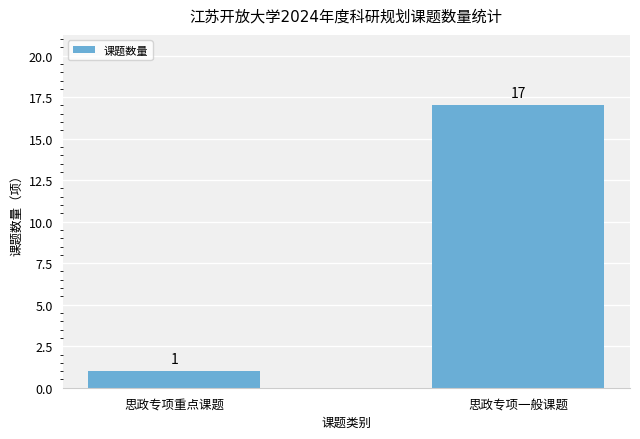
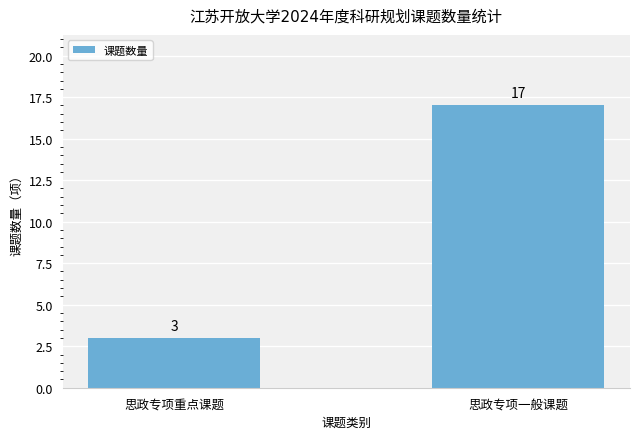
  {
-   "思政专项重点课题": 1,
+   "思政专项重点课题": 3,
    "思政专项一般课题": 17
  }
